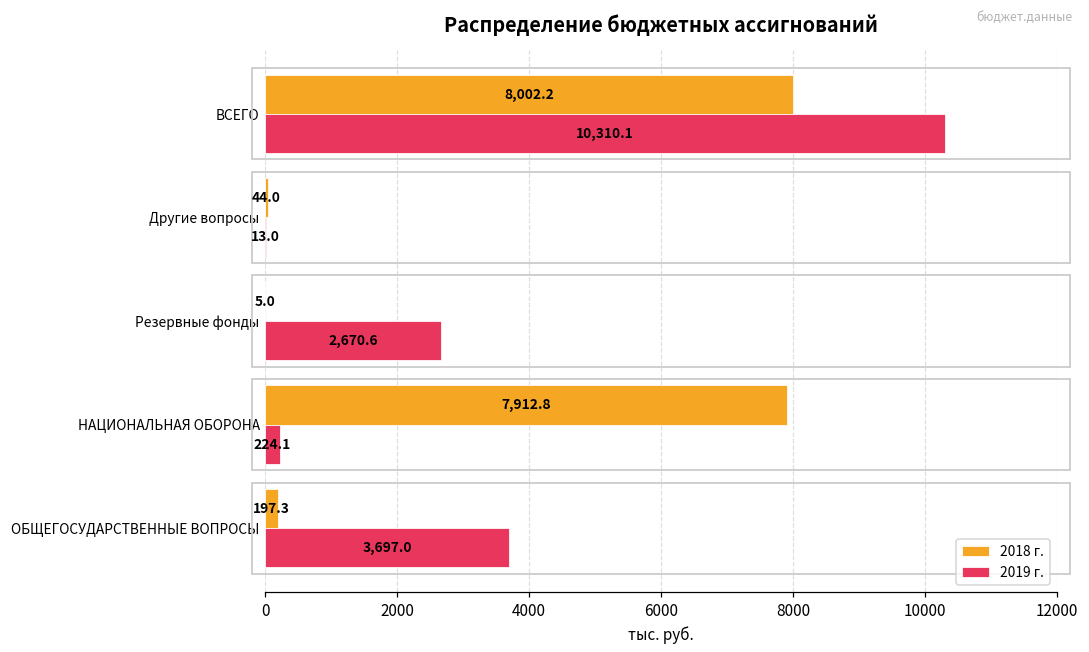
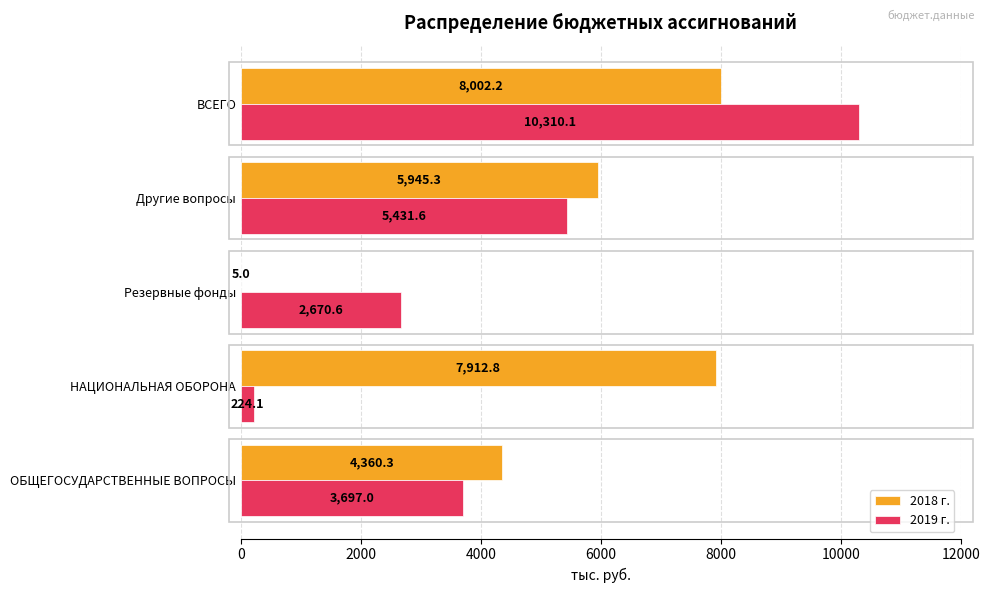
  {
    "2018 г.": {
      "ВСЕГО": "8,002.2",
-     "Другие вопросы": "44.0",
+     "Другие вопросы": "5,945.3",
      "Резервные фонды": "5.0",
      "НАЦИОНАЛЬНАЯ ОБОРОНА": "7,912.8",
-     "ОБЩЕГОСУДАРСТВЕННЫЕ ВОПРОСЫ": "197.3"
+     "ОБЩЕГОСУДАРСТВЕННЫЕ ВОПРОСЫ": "4,360.3"
    },
    "2019 г.": {
      "ВСЕГО": "10,310.1",
-     "Другие вопросы": "13.0",
+     "Другие вопросы": "5,431.6",
      "Резервные фонды": "2,670.6",
      "НАЦИОНАЛЬНАЯ ОБОРОНА": "224.1",
      "ОБЩЕГОСУДАРСТВЕННЫЕ ВОПРОСЫ": "3,697.0"
    }
  }
